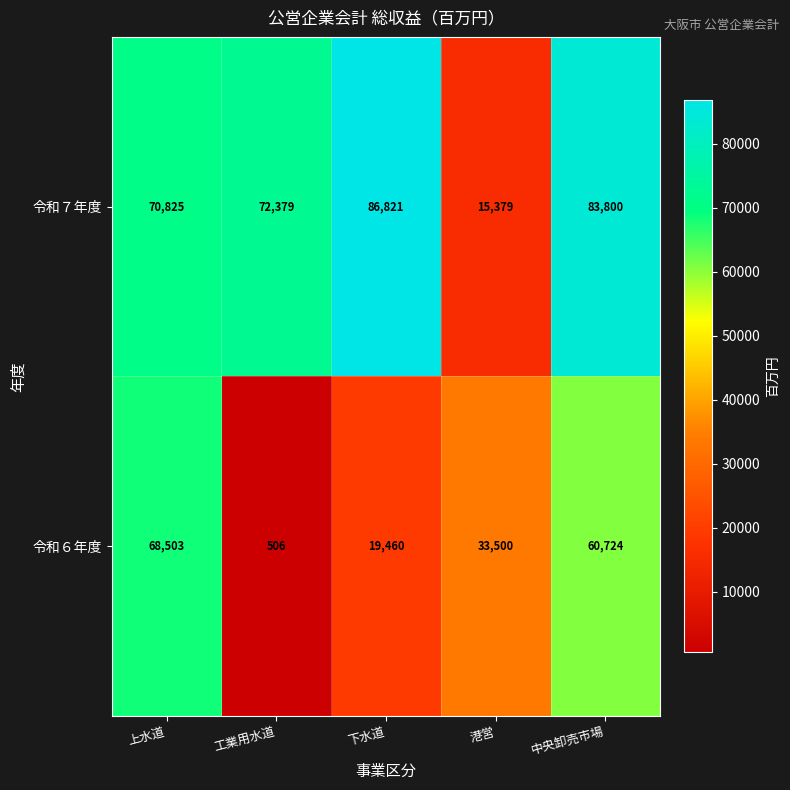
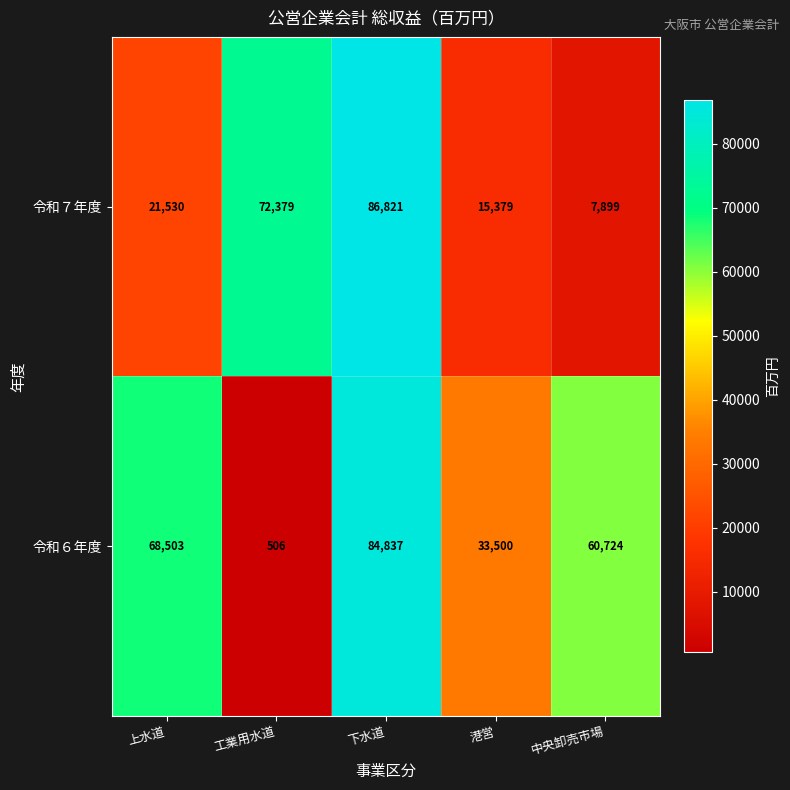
  {
    "令和７年度": {
-     "上水道": "70,825",
+     "上水道": "21,530",
      "工業用水道": "72,379",
      "下水道": "86,821",
      "港営": "15,379",
-     "中央卸売市場": "83,800"
+     "中央卸売市場": "7,899"
    },
    "令和６年度": {
      "上水道": "68,503",
      "工業用水道": "506",
-     "下水道": "19,460",
+     "下水道": "84,837",
      "港営": "33,500",
      "中央卸売市場": "60,724"
    }
  }
